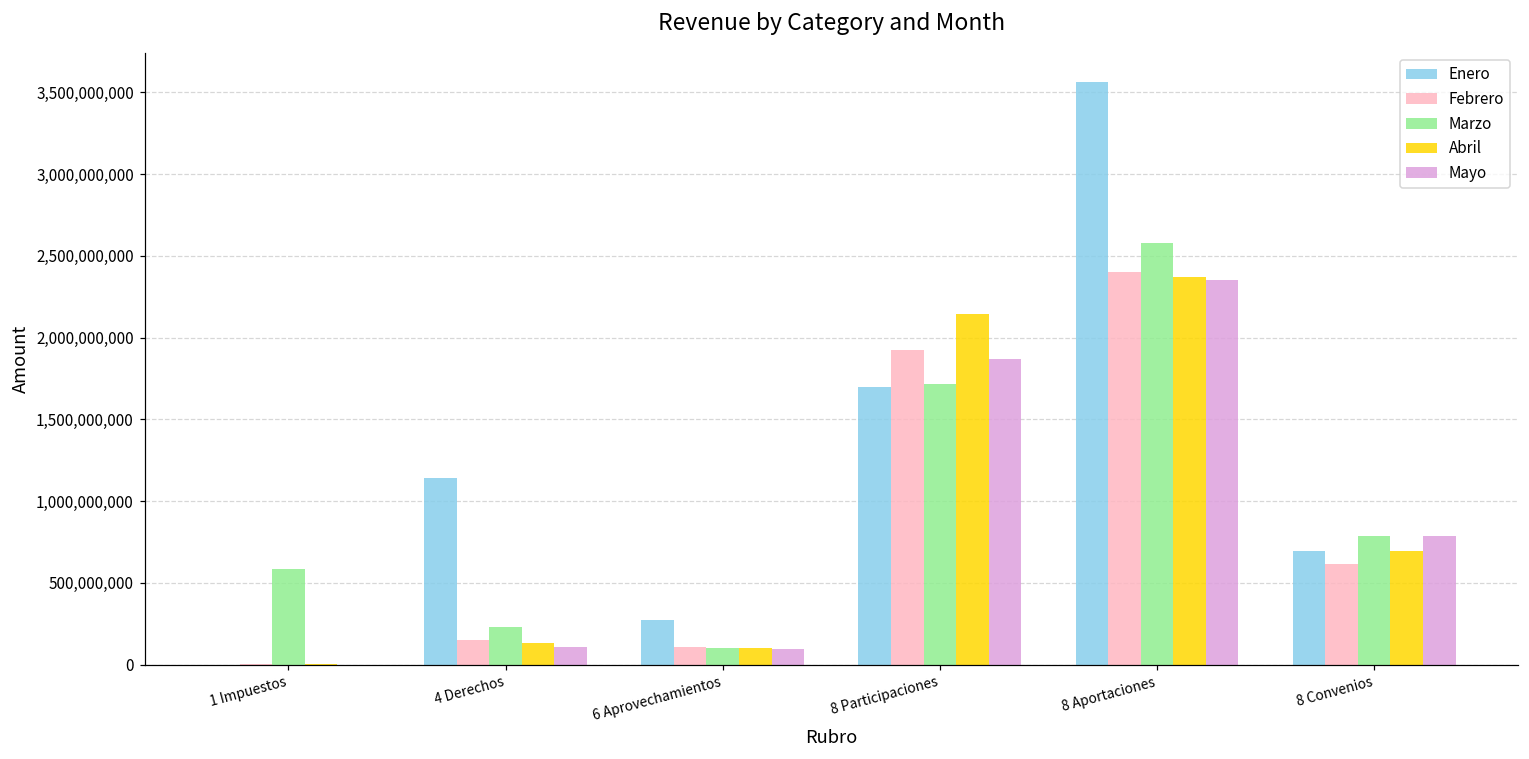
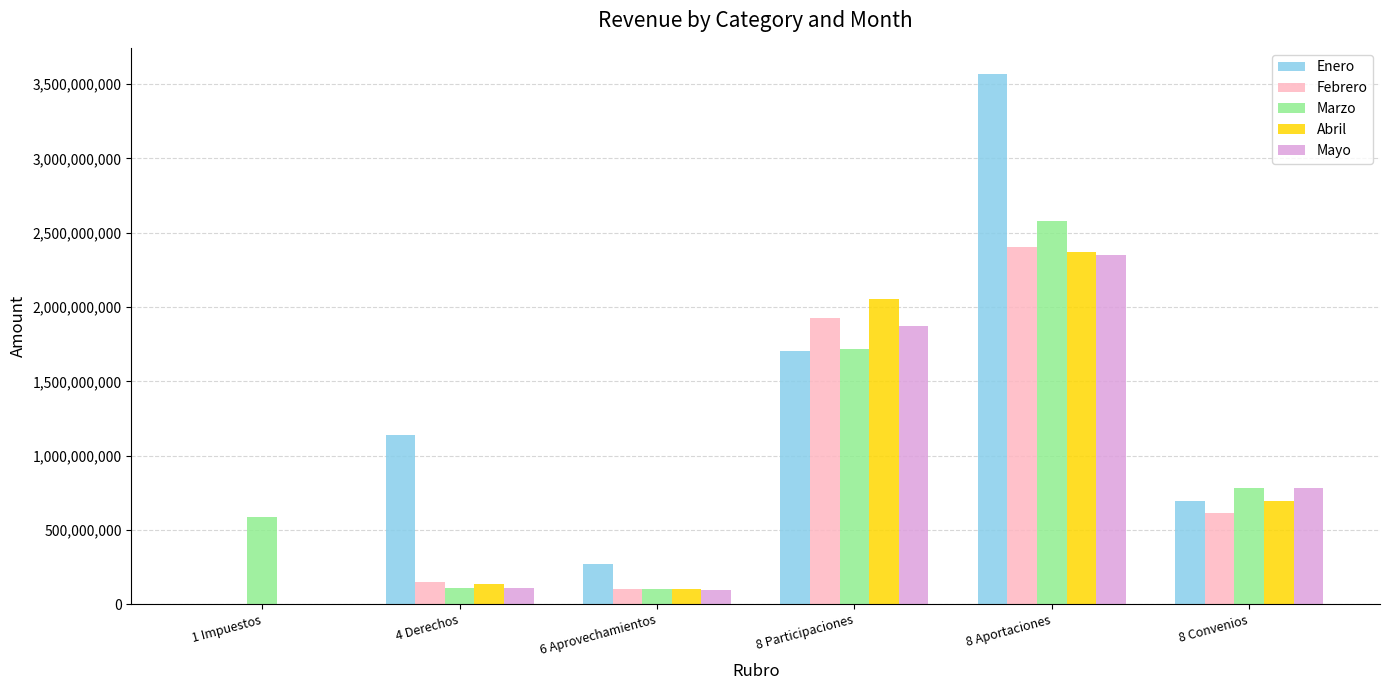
  {
    "Enero": {
      "4 Derechos": "1,140,000,000",
      "6 Aprovechamientos": "270,000,000",
      "8 Participaciones": "1,700,000,000",
      "8 Aportaciones": "3,570,000,000",
      "8 Convenios": "700,000,000"
    },
    "Marzo": {
      "1 Impuestos": "590,000,000",
-     "4 Derechos": "230,000,000",
+     "4 Derechos": "110,000,000",
      "6 Aprovechamientos": "100,000,000",
      "8 Participaciones": "1,720,000,000",
      "8 Aportaciones": "2,580,000,000",
      "8 Convenios": "780,000,000"
    },
    "Abril": {
      "4 Derechos": "130,000,000",
      "6 Aprovechamientos": "100,000,000",
-     "8 Participaciones": "2,140,000,000",
+     "8 Participaciones": "2,050,000,000",
      "8 Aportaciones": "2,370,000,000",
      "8 Convenios": "700,000,000"
    }
  }
